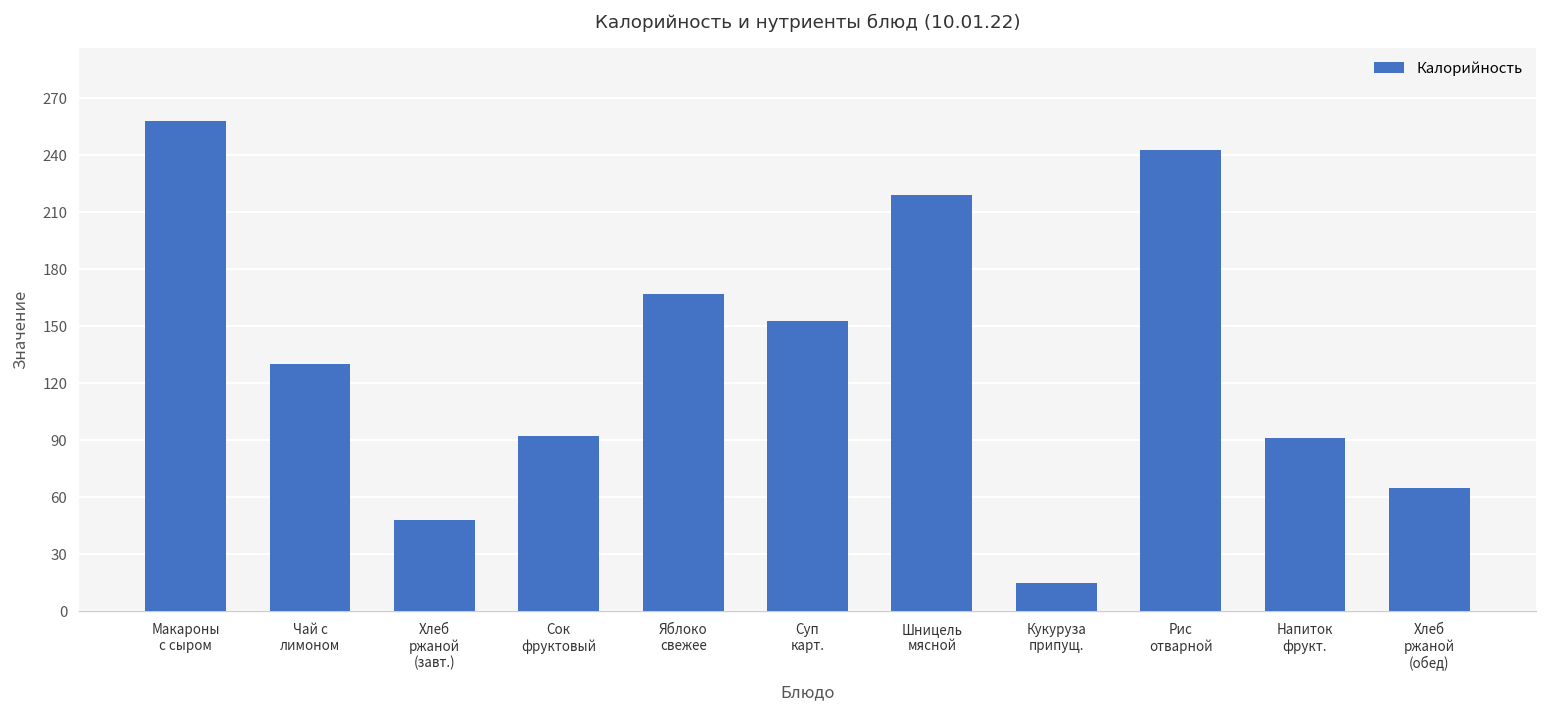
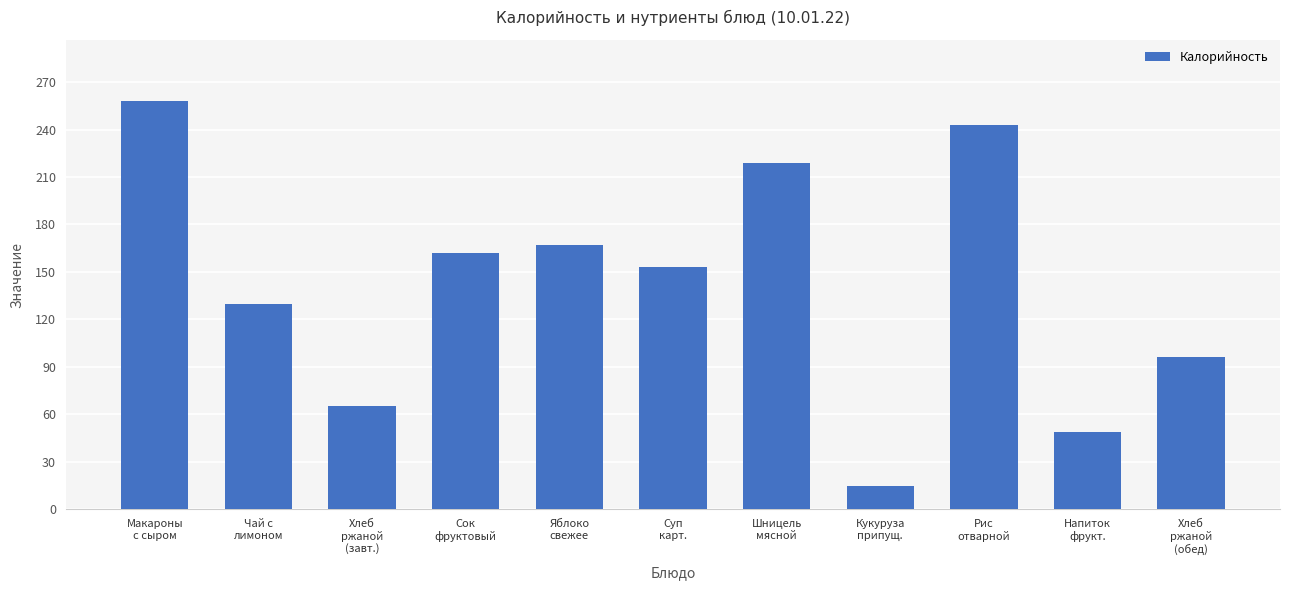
  {
    "Макароны с сыром": 258,
    "Чай с лимоном": 130,
-   "Хлеб ржаной (завт.)": 48,
-   "Сок фруктовый": 92,
+   "Хлеб ржаной (завт.)": 65,
+   "Сок фруктовый": 162,
    "Яблоко свежее": 167,
    "Суп карт.": 153,
    "Шницель мясной": 219,
    "Кукуруза припущ.": 15,
    "Рис отварной": 243,
-   "Напиток фрукт.": 91,
-   "Хлеб ржаной (обед)": 65
+   "Напиток фрукт.": 49,
+   "Хлеб ржаной (обед)": 96
  }
